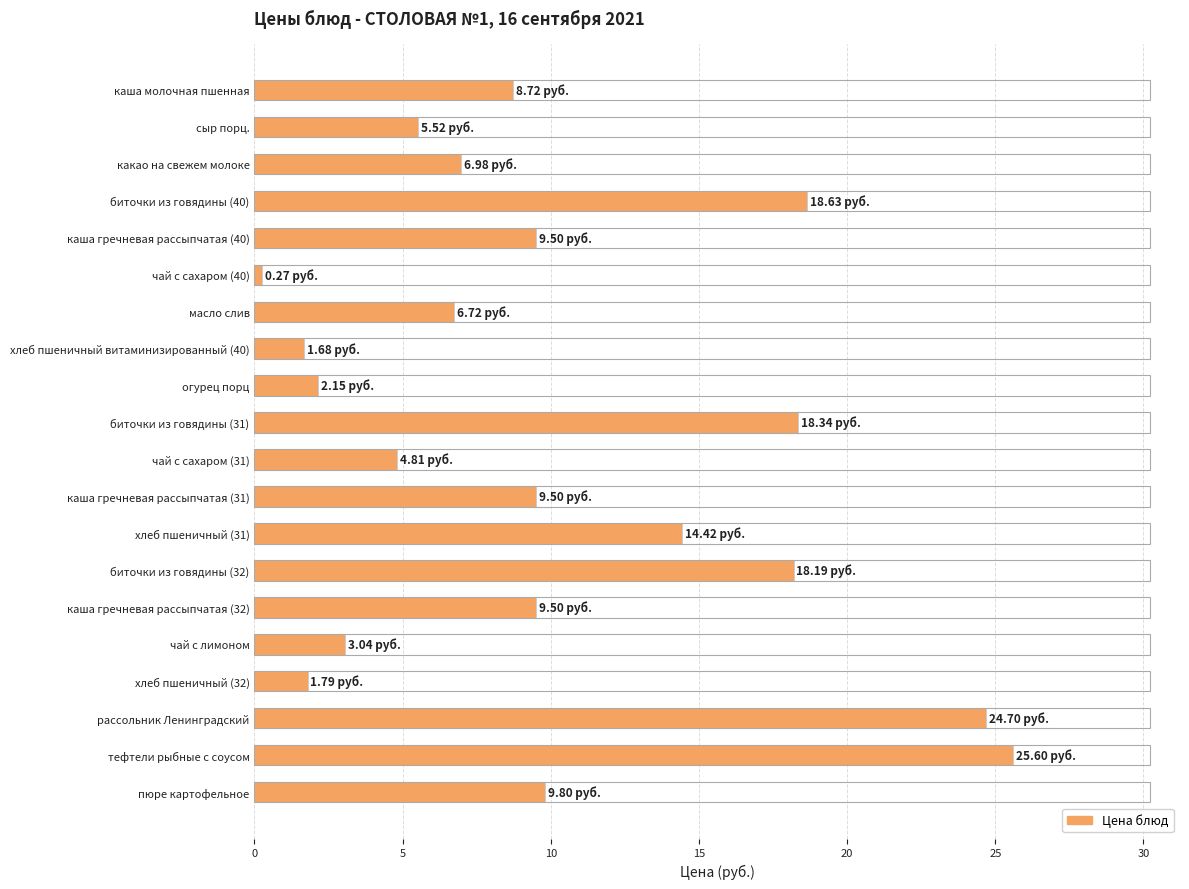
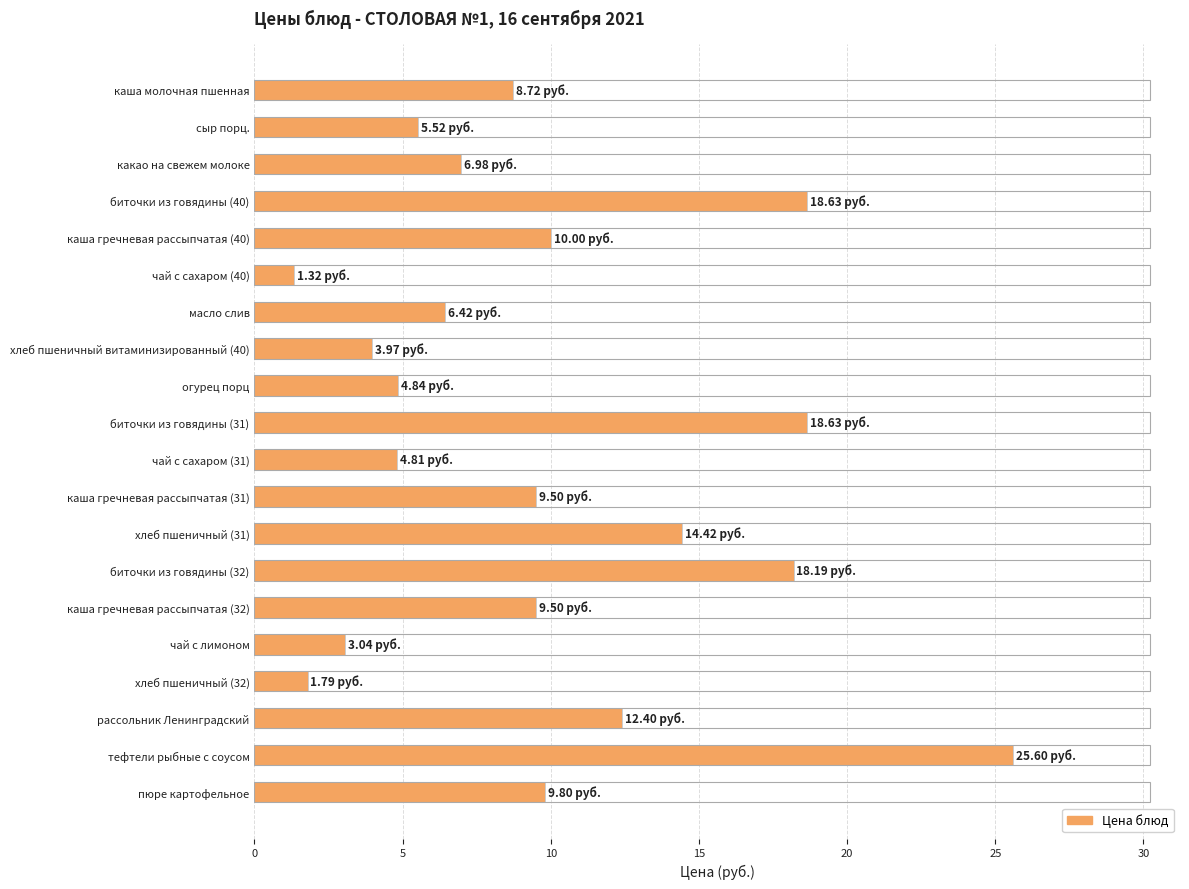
  {
    "каша молочная пшенная": 8.72,
    "сыр порц.": 5.52,
    "какао на свежем молоке": 6.98,
    "биточки из говядины (40)": 18.63,
-   "каша гречневая рассыпчатая (40)": 9.50,
-   "чай с сахаром (40)": 0.27,
-   "масло слив": 6.72,
-   "хлеб пшеничный витаминизированный (40)": 1.68,
-   "огурец порц": 2.15,
-   "биточки из говядины (31)": 18.34,
+   "каша гречневая рассыпчатая (40)": 10.00,
+   "чай с сахаром (40)": 1.32,
+   "масло слив": 6.42,
+   "хлеб пшеничный витаминизированный (40)": 3.97,
+   "огурец порц": 4.84,
+   "биточки из говядины (31)": 18.63,
    "чай с сахаром (31)": 4.81,
    "каша гречневая рассыпчатая (31)": 9.50,
    "хлеб пшеничный (31)": 14.42,
    "биточки из говядины (32)": 18.19,
    "каша гречневая рассыпчатая (32)": 9.50,
    "чай с лимоном": 3.04,
    "хлеб пшеничный (32)": 1.79,
-   "рассольник Ленинградский": 24.70,
+   "рассольник Ленинградский": 12.40,
    "тефтели рыбные с соусом": 25.60,
    "пюре картофельное": 9.80
  }
